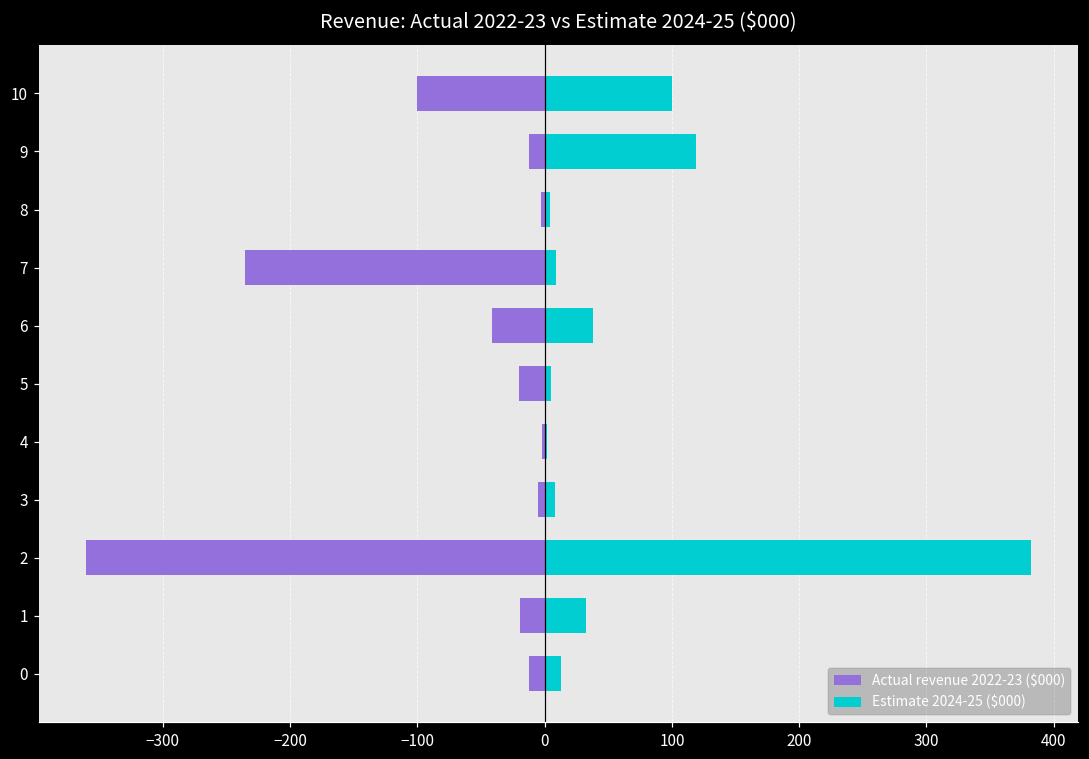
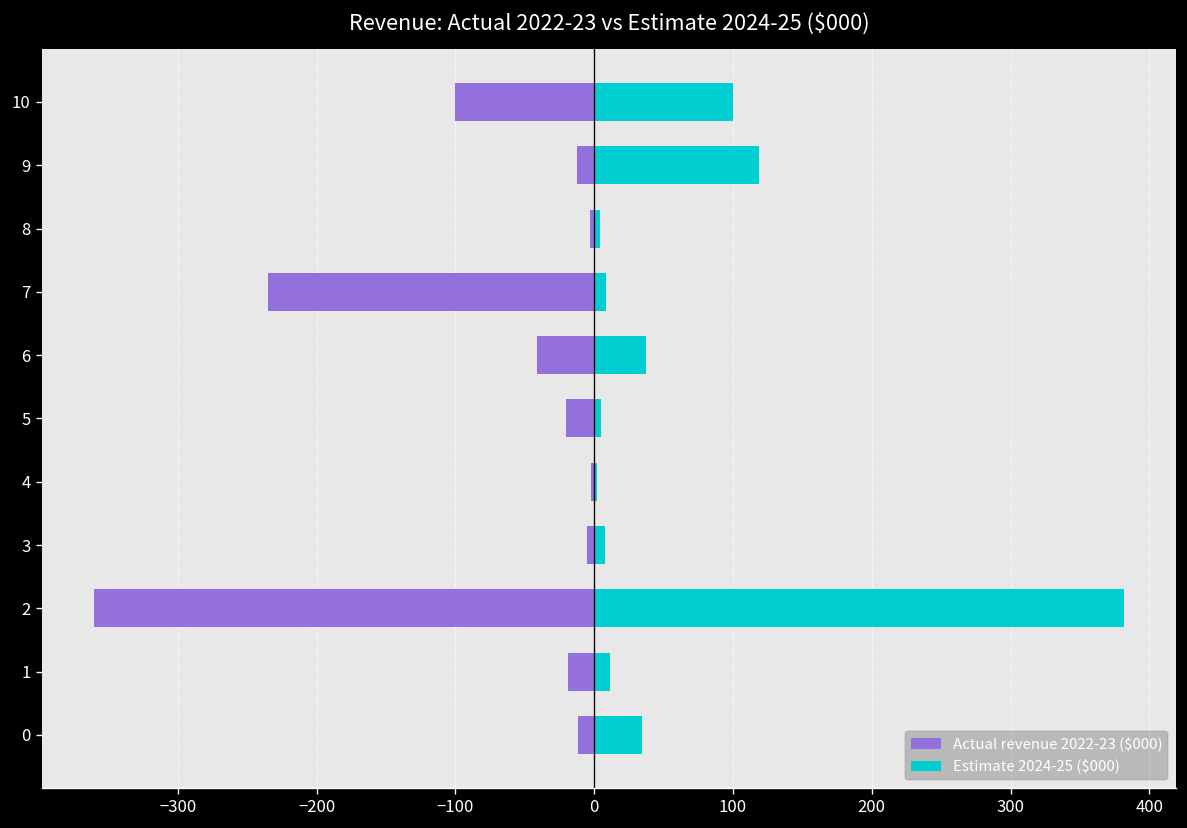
  {
    "Actual revenue 2022-23 ($000)": {
      "10": -100,
      "9": -13,
      "8": -3,
      "7": -235,
      "6": -41,
      "5": -20,
      "4": -2,
      "3": -5,
      "2": -360,
      "1": -19,
      "0": -12
    },
    "Estimate 2024-25 ($000)": {
      "10": 100,
      "9": 119,
      "8": 4,
      "7": 9,
      "6": 38,
      "5": 5,
      "3": 8,
      "2": 382,
-     "1": 32,
-     "0": 13
+     "1": 12,
+     "0": 34
    }
  }
